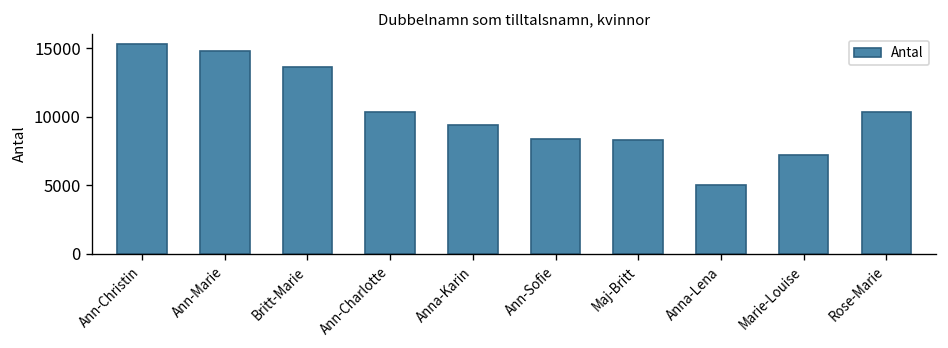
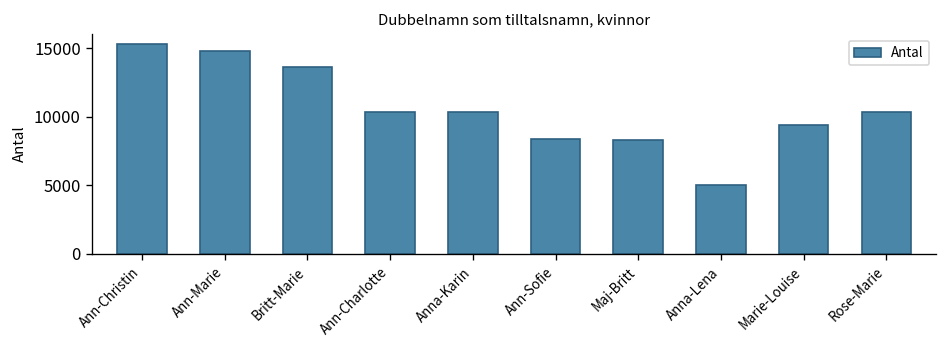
  {
    "Ann-Christin": 15300,
    "Ann-Marie": 14800,
    "Britt-Marie": 13600,
    "Ann-Charlotte": 10300,
-   "Anna-Karin": 9400,
+   "Anna-Karin": 10400,
    "Ann-Sofie": 8400,
    "Maj-Britt": 8300,
    "Anna-Lena": 5000,
-   "Marie-Louise": 7200,
+   "Marie-Louise": 9400,
    "Rose-Marie": 10400
  }
